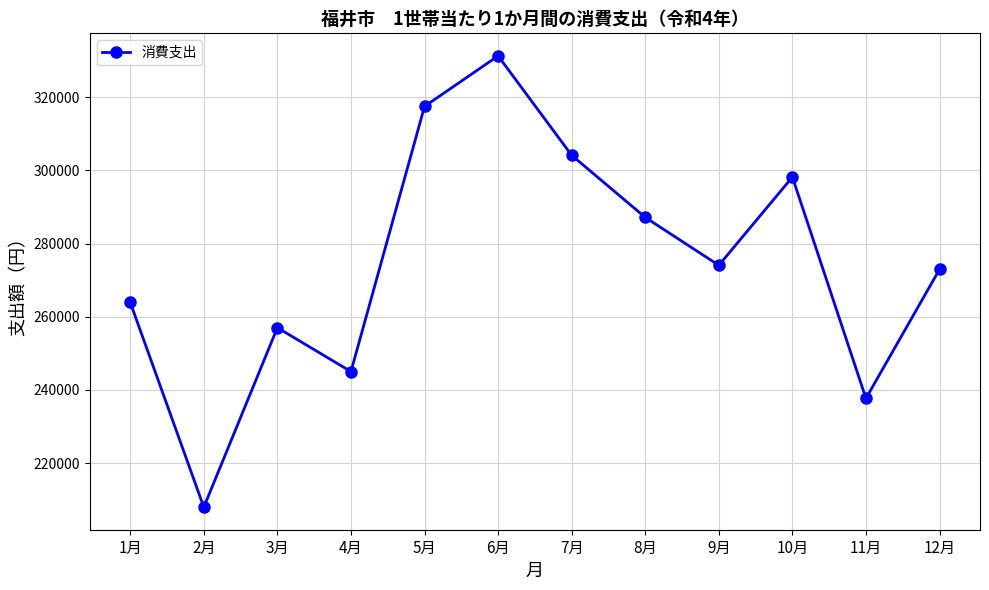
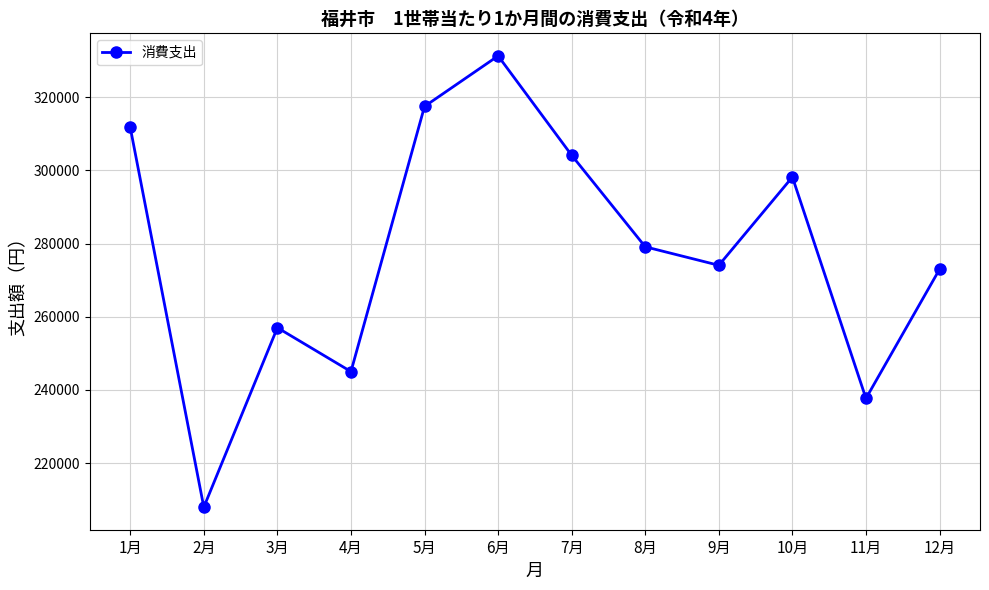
  {
-   "1月": 264000,
+   "1月": 312000,
    "2月": 208000,
    "3月": 257000,
    "4月": 245000,
    "5月": 317000,
    "6月": 331000,
    "7月": 304000,
-   "8月": 287000,
+   "8月": 279000,
    "9月": 274000,
    "10月": 298000,
    "11月": 238000,
    "12月": 273000
  }
